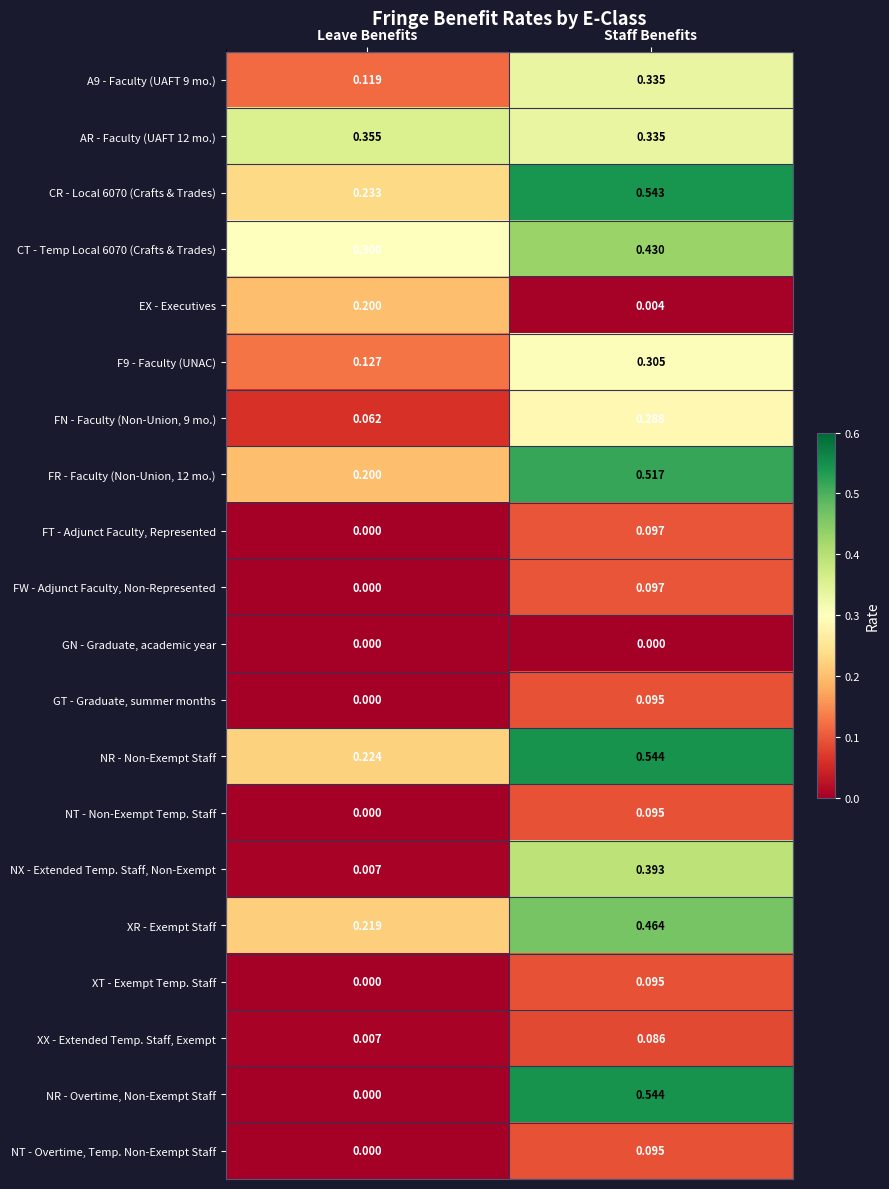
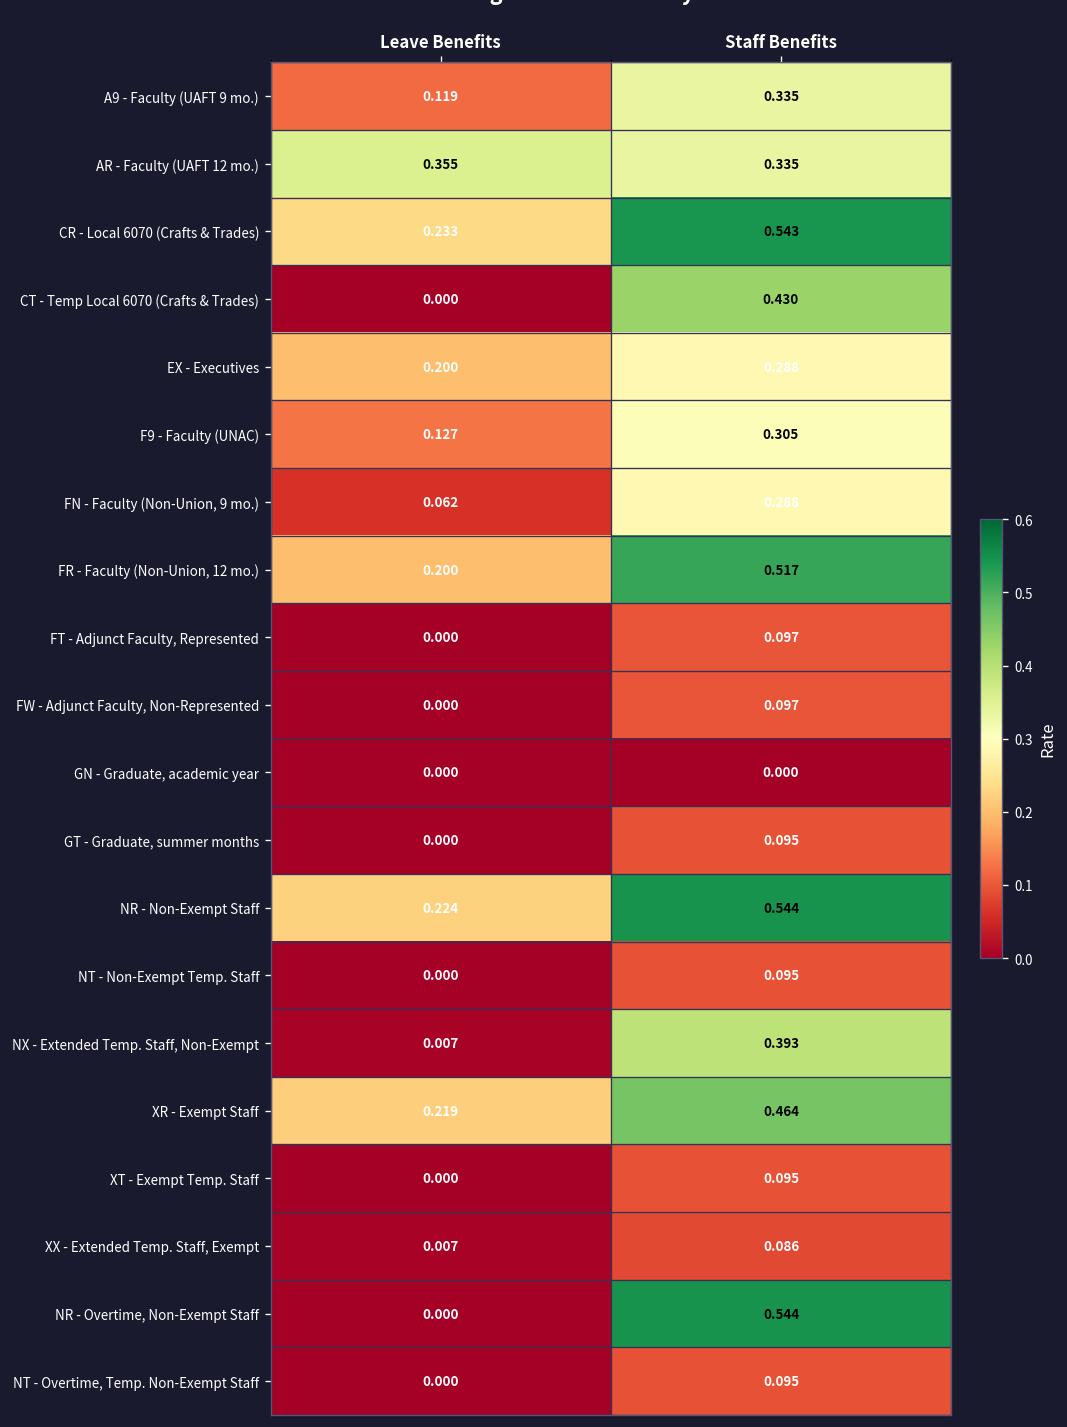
  {
    "A9 - Faculty (UAFT 9 mo.)": {
      "Leave Benefits": 0.119,
      "Staff Benefits": 0.335
    },
    "AR - Faculty (UAFT 12 mo.)": {
      "Leave Benefits": 0.355,
      "Staff Benefits": 0.335
    },
    "CR - Local 6070 (Crafts & Trades)": {
      "Leave Benefits": 0.233,
      "Staff Benefits": 0.543
    },
    "CT - Temp Local 6070 (Crafts & Trades)": {
-     "Leave Benefits": 0.300,
+     "Leave Benefits": 0.000,
      "Staff Benefits": 0.430
    },
    "EX - Executives": {
      "Leave Benefits": 0.200,
-     "Staff Benefits": 0.004
+     "Staff Benefits": 0.288
    },
    "F9 - Faculty (UNAC)": {
      "Leave Benefits": 0.127,
      "Staff Benefits": 0.305
    },
    "FN - Faculty (Non-Union, 9 mo.)": {
      "Leave Benefits": 0.062,
      "Staff Benefits": 0.288
    },
    "FR - Faculty (Non-Union, 12 mo.)": {
      "Leave Benefits": 0.200,
      "Staff Benefits": 0.517
    },
    "FT - Adjunct Faculty, Represented": {
      "Leave Benefits": 0.000,
      "Staff Benefits": 0.097
    },
    "FW - Adjunct Faculty, Non-Represented": {
      "Leave Benefits": 0.000,
      "Staff Benefits": 0.097
    },
    "GN - Graduate, academic year": {
      "Leave Benefits": 0.000,
      "Staff Benefits": 0.000
    },
    "GT - Graduate, summer months": {
      "Leave Benefits": 0.000,
      "Staff Benefits": 0.095
    },
    "NR - Non-Exempt Staff": {
      "Leave Benefits": 0.224,
      "Staff Benefits": 0.544
    },
    "NT - Non-Exempt Temp. Staff": {
      "Leave Benefits": 0.000,
      "Staff Benefits": 0.095
    },
    "NX - Extended Temp. Staff, Non-Exempt": {
      "Leave Benefits": 0.007,
      "Staff Benefits": 0.393
    },
    "XR - Exempt Staff": {
      "Leave Benefits": 0.219,
      "Staff Benefits": 0.464
    },
    "XT - Exempt Temp. Staff": {
      "Leave Benefits": 0.000,
      "Staff Benefits": 0.095
    },
    "XX - Extended Temp. Staff, Exempt": {
      "Leave Benefits": 0.007,
      "Staff Benefits": 0.086
    },
    "NR - Overtime, Non-Exempt Staff": {
      "Leave Benefits": 0.000,
      "Staff Benefits": 0.544
    },
    "NT - Overtime, Temp. Non-Exempt Staff": {
      "Leave Benefits": 0.000,
      "Staff Benefits": 0.095
    }
  }
